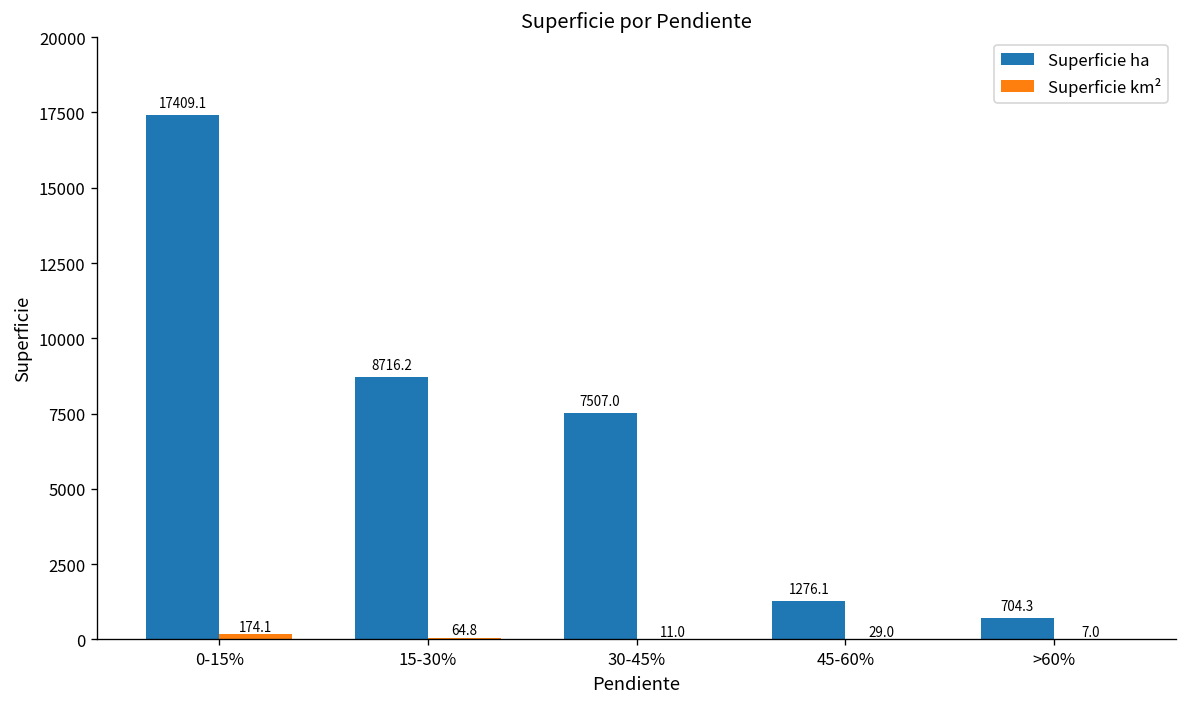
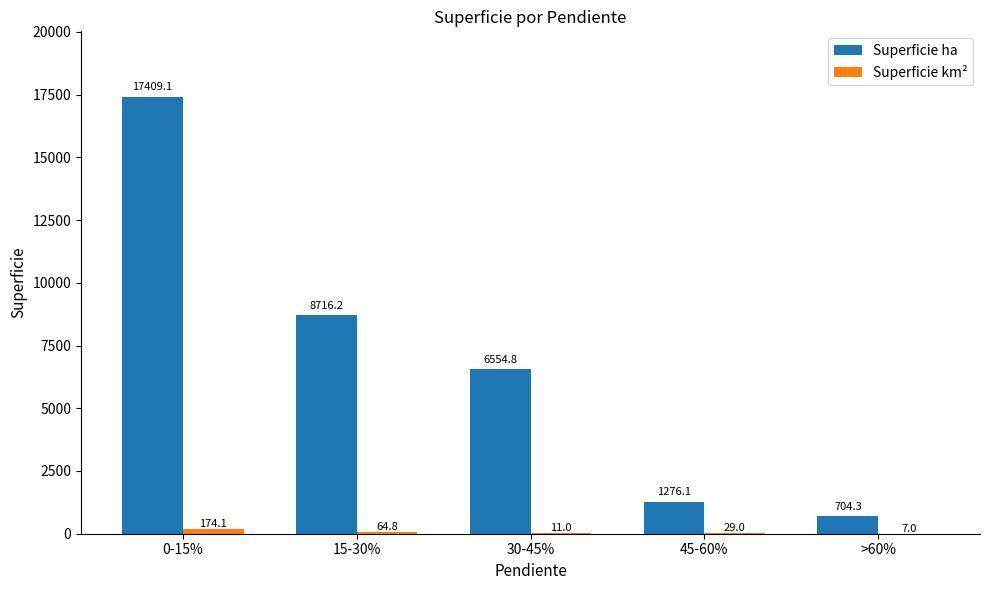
  {
    "Superficie ha": {
      "0-15%": 17409.1,
      "15-30%": 8716.2,
-     "30-45%": 7507.0,
+     "30-45%": 6554.8,
      "45-60%": 1276.1,
      ">60%": 704.3
    },
    "Superficie km²": {
      "0-15%": 174.1,
      "15-30%": 64.8,
      "30-45%": 11.0,
      "45-60%": 29.0,
      ">60%": 7.0
    }
  }
